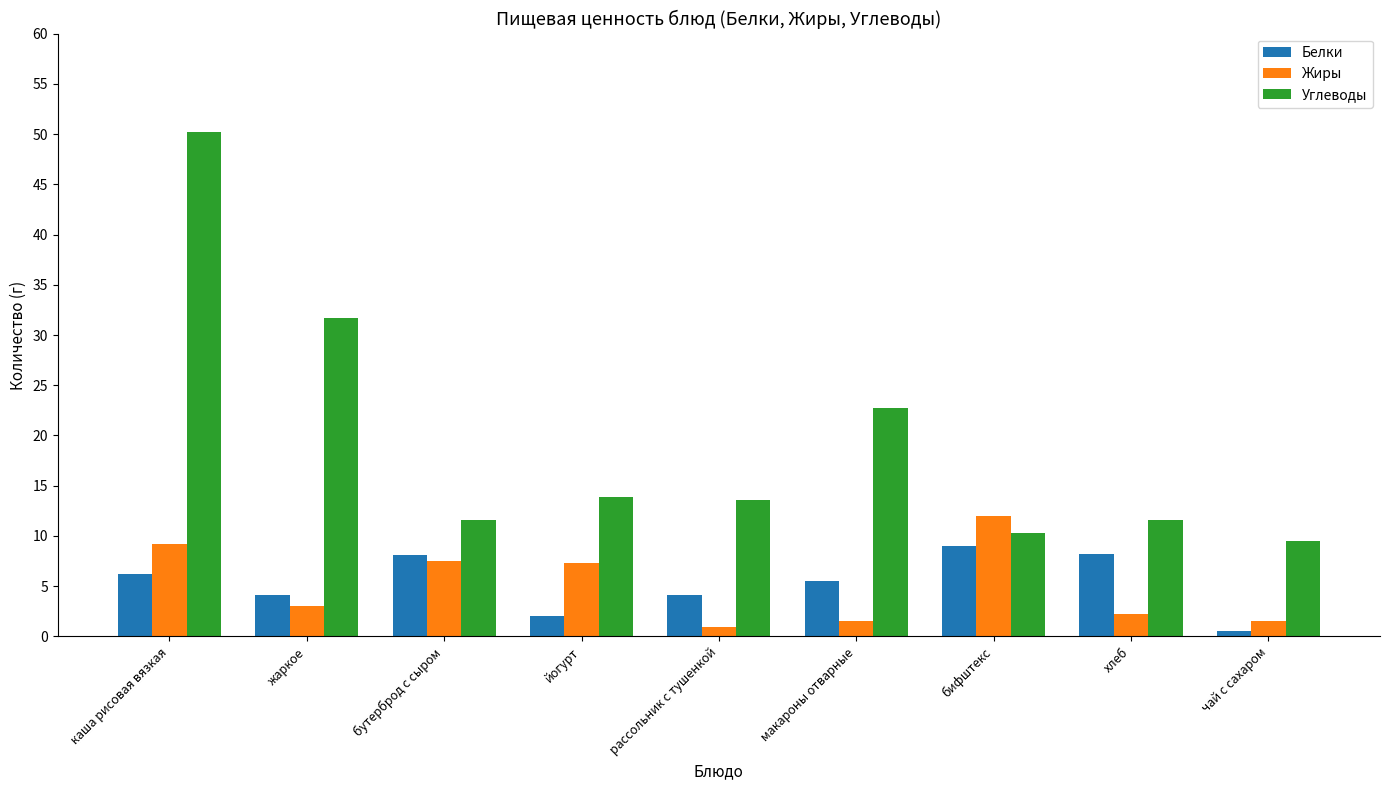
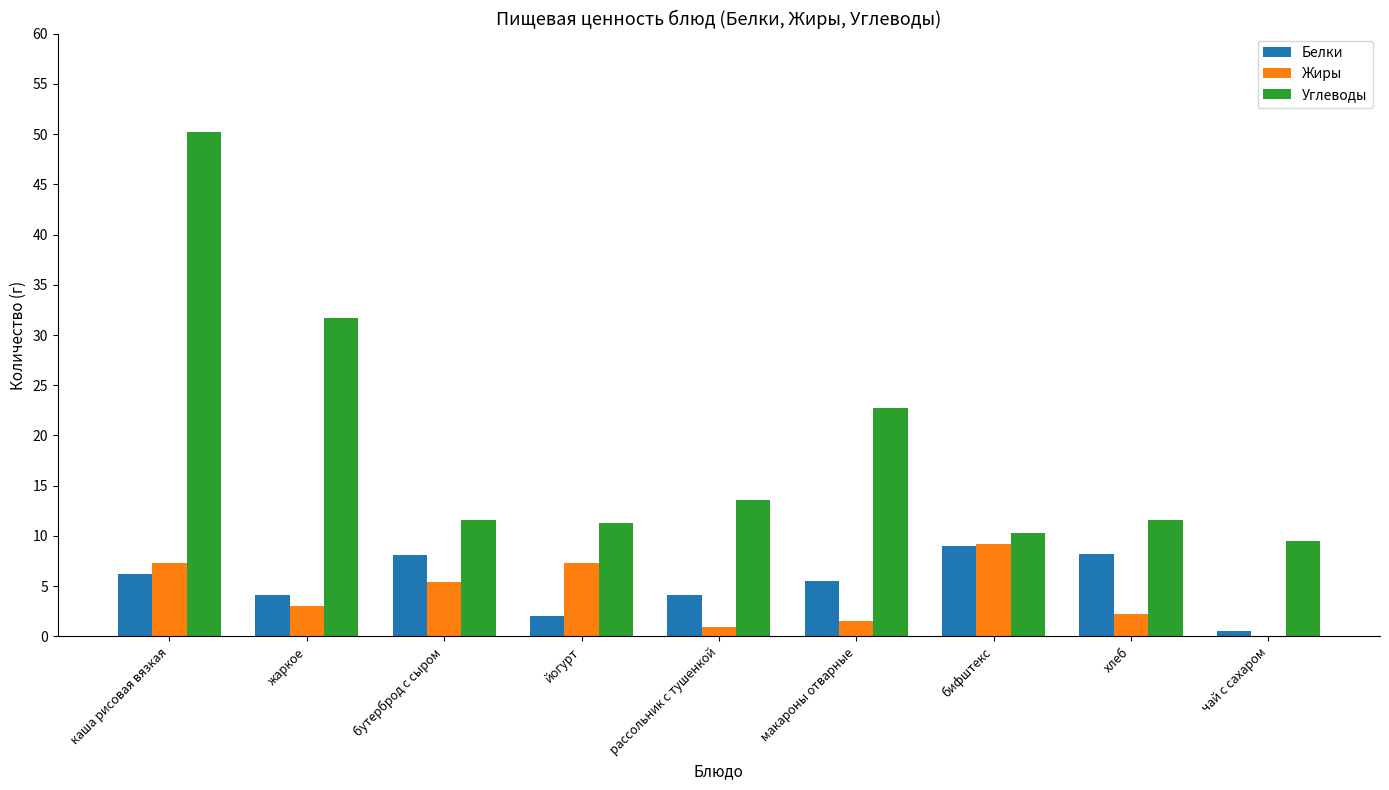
  {
    "Белки": {
      "каша рисовая вязкая": 6.2,
      "жаркое": 4.1,
      "бутерброд с сыром": 8.1,
      "йогурт": 2.0,
      "рассольник с тушенкой": 4.1,
      "макароны отварные": 5.5,
      "бифштекс": 9.0,
      "хлеб": 8.2,
      "чай с сахаром": 0.5
    },
    "Жиры": {
-     "каша рисовая вязкая": 9.2,
+     "каша рисовая вязкая": 7.3,
      "жаркое": 3.0,
-     "бутерброд с сыром": 7.5,
+     "бутерброд с сыром": 5.4,
      "йогурт": 7.3,
      "рассольник с тушенкой": 0.9,
      "макароны отварные": 1.5,
-     "бифштекс": 12.0,
+     "бифштекс": 9.2,
      "хлеб": 2.2,
-     "чай с сахаром": 1.5
+     "чай с сахаром": 0.0
    },
    "Углеводы": {
      "каша рисовая вязкая": 50.2,
      "жаркое": 31.7,
      "бутерброд с сыром": 11.6,
-     "йогурт": 13.9,
+     "йогурт": 11.3,
      "рассольник с тушенкой": 13.6,
      "макароны отварные": 22.8,
      "бифштекс": 10.3,
      "хлеб": 11.6,
      "чай с сахаром": 9.5
    }
  }
